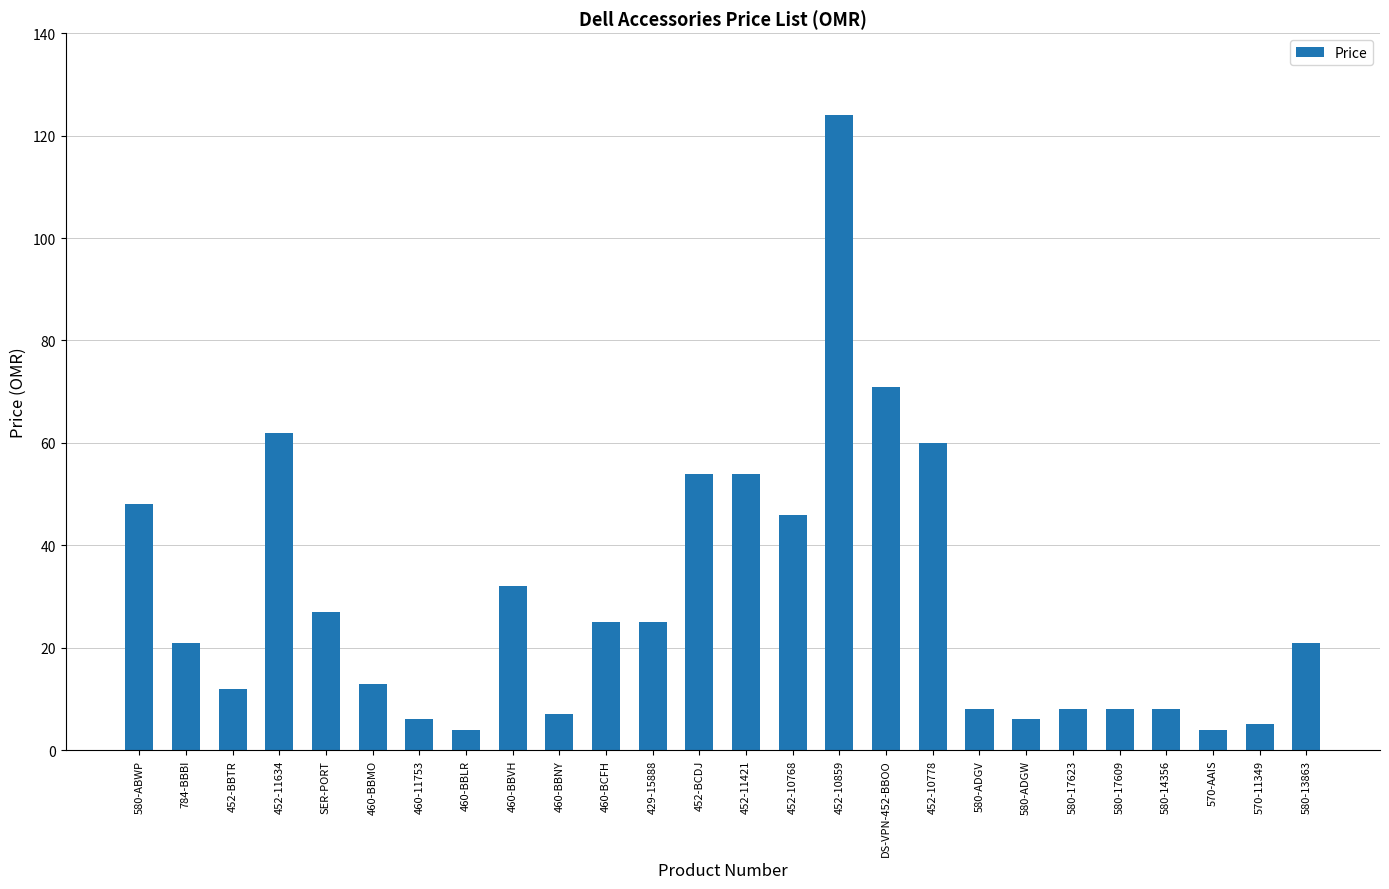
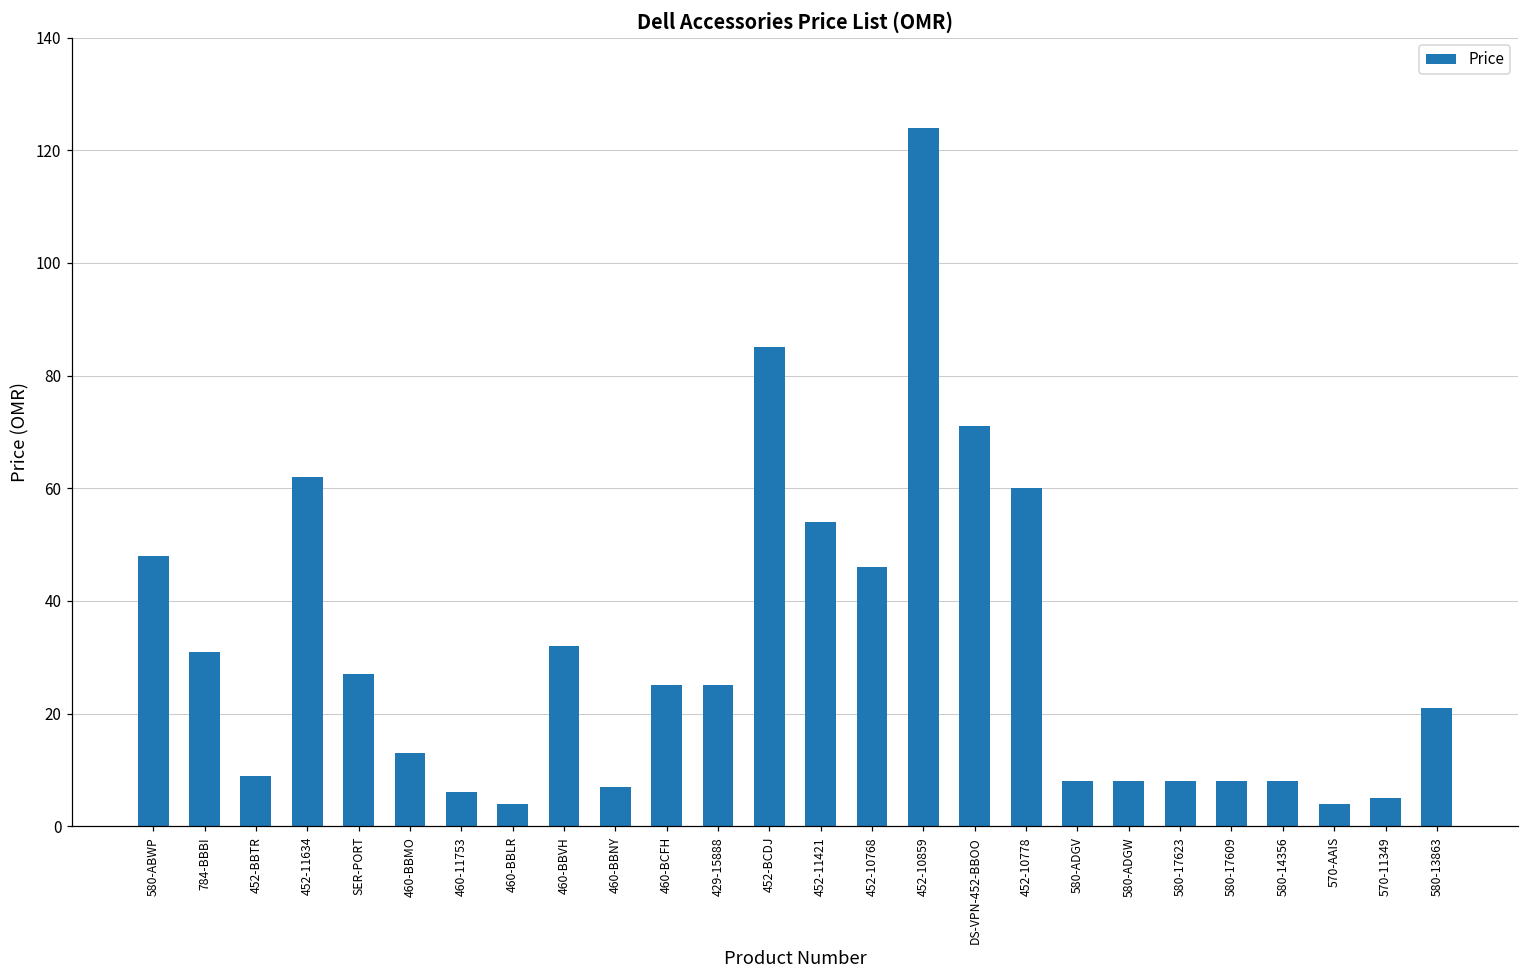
  {
    "580-ABWP": 48,
-   "784-BBBI": 21,
-   "452-BBTR": 12,
+   "784-BBBI": 31,
+   "452-BBTR": 9,
    "452-11634": 62,
    "SER-PORT": 27,
    "460-BBMO": 13,
    "460-11753": 6,
    "460-BBLR": 4,
    "460-BBVH": 32,
    "460-BBNY": 7,
    "460-BCFH": 25,
    "429-15888": 25,
-   "452-BCDJ": 54,
+   "452-BCDJ": 85,
    "452-11421": 54,
    "452-10768": 46,
    "452-10859": 124,
    "DS-VPN-452-BBOO": 71,
    "452-10778": 60,
    "580-ADGV": 8,
-   "580-ADGW": 6,
+   "580-ADGW": 8,
    "580-17623": 8,
    "580-17609": 8,
    "580-14356": 8,
    "570-AAIS": 4,
    "570-11349": 5,
    "580-13863": 21
  }
